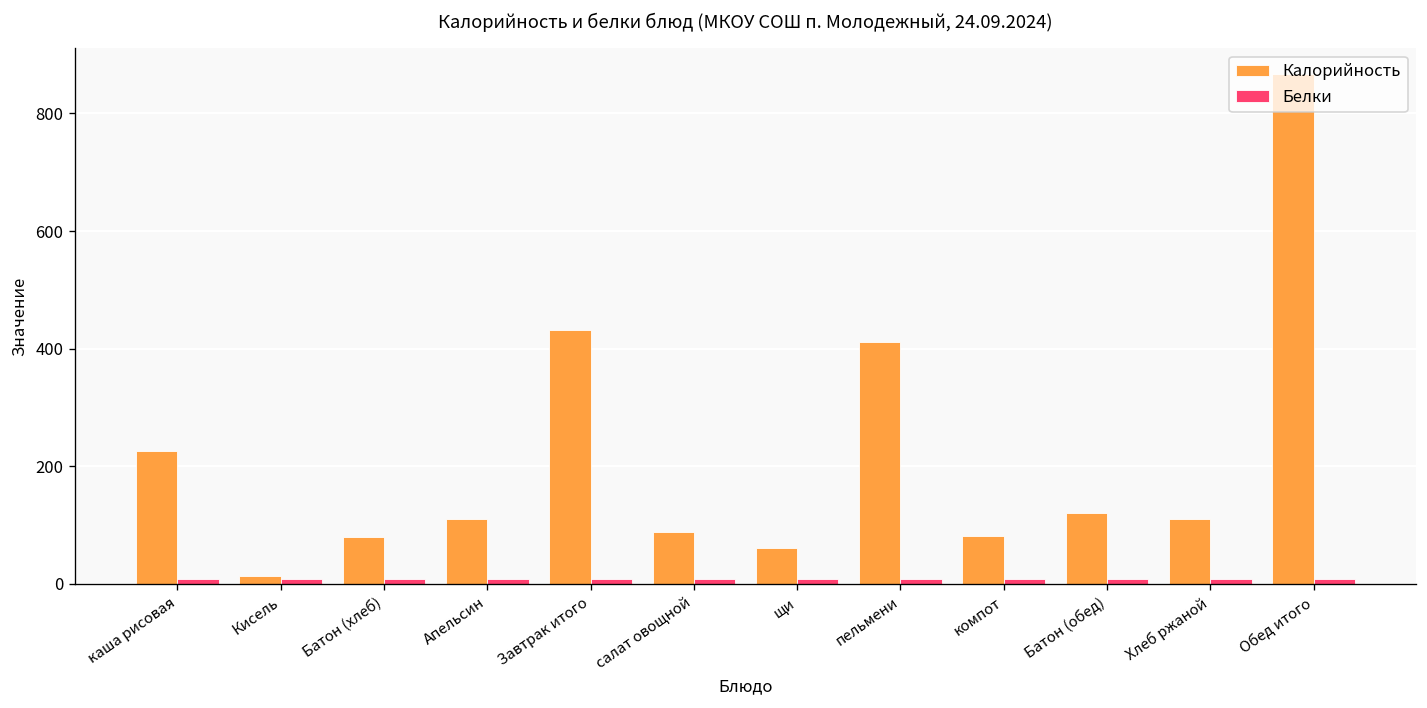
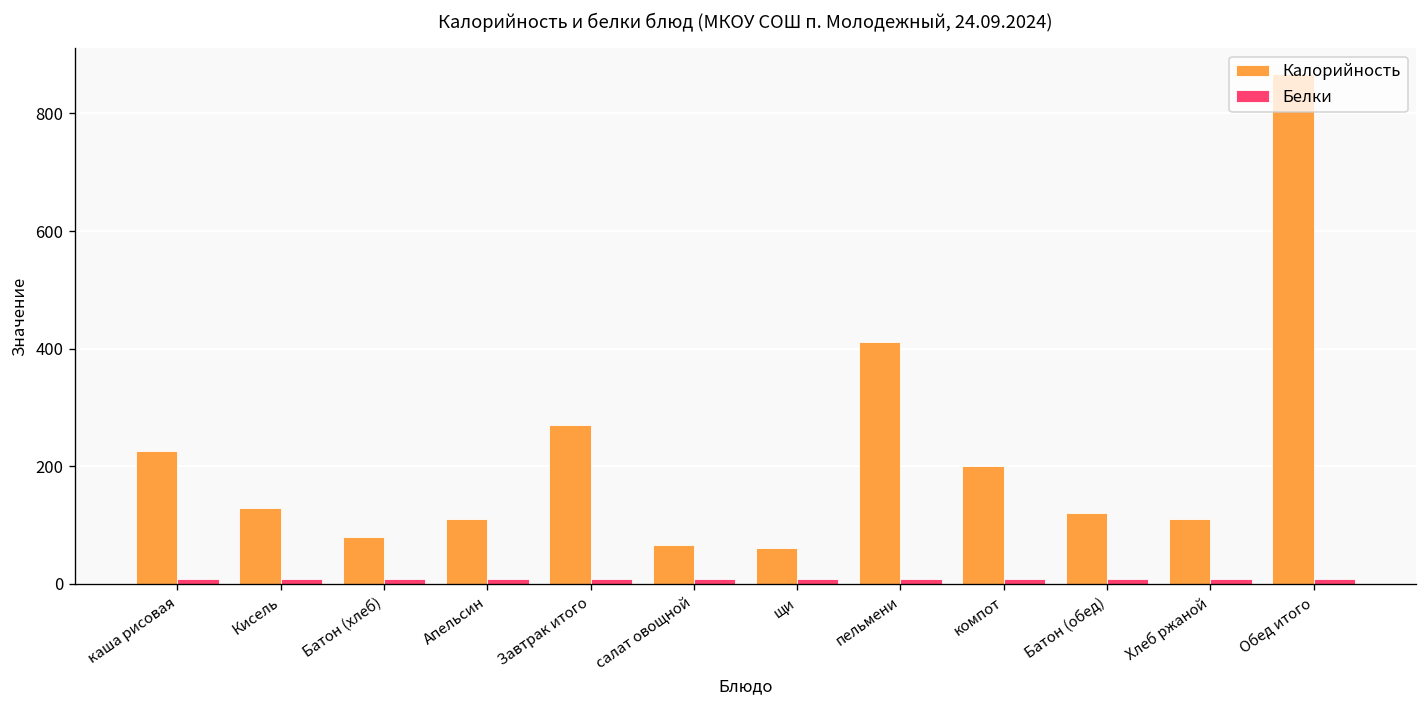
  {
    "Калорийность": {
      "каша рисовая": 230,
-     "Кисель": 10,
+     "Кисель": 130,
      "Батон (хлеб)": 80,
      "Апельсин": 110,
-     "Завтрак итого": 430,
-     "салат овощной": 90,
+     "Завтрак итого": 270,
+     "салат овощной": 70,
      "щи": 60,
      "пельмени": 410,
-     "компот": 80,
+     "компот": 200,
      "Батон (обед)": 120,
      "Хлеб ржаной": 110
    },
    "Белки": {
      "каша рисовая": 10,
      "Кисель": 10,
      "Батон (хлеб)": 10,
      "Апельсин": 10,
      "Завтрак итого": 10,
      "салат овощной": 10,
      "щи": 10,
      "пельмени": 10,
      "компот": 10,
      "Батон (обед)": 10,
      "Хлеб ржаной": 10,
      "Обед итого": 10
    }
  }
